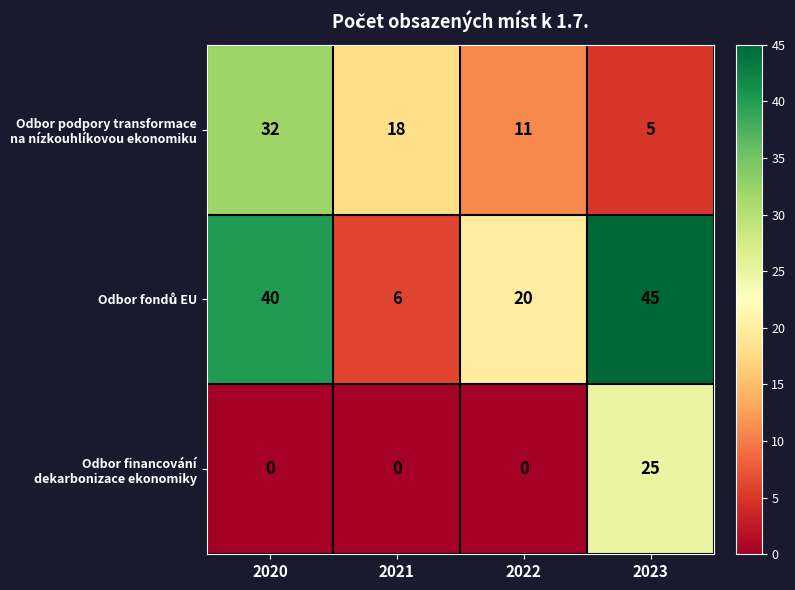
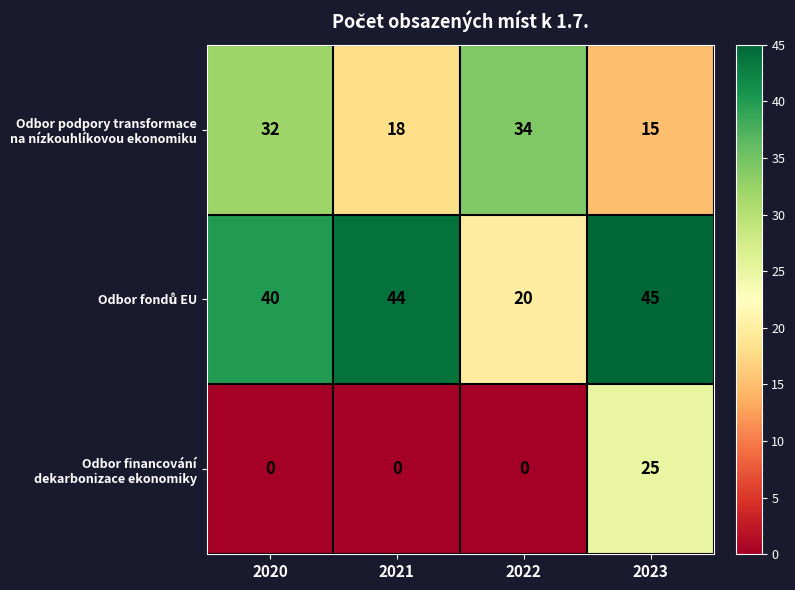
  {
    "Odbor podpory transformace na nízkouhlíkovou ekonomiku": {
      "2020": 32,
      "2021": 18,
-     "2022": 11,
-     "2023": 5
+     "2022": 34,
+     "2023": 15
    },
    "Odbor fondů EU": {
      "2020": 40,
-     "2021": 6,
+     "2021": 44,
      "2022": 20,
      "2023": 45
    },
    "Odbor financování dekarbonizace ekonomiky": {
      "2020": 0,
      "2021": 0,
      "2022": 0,
      "2023": 25
    }
  }
